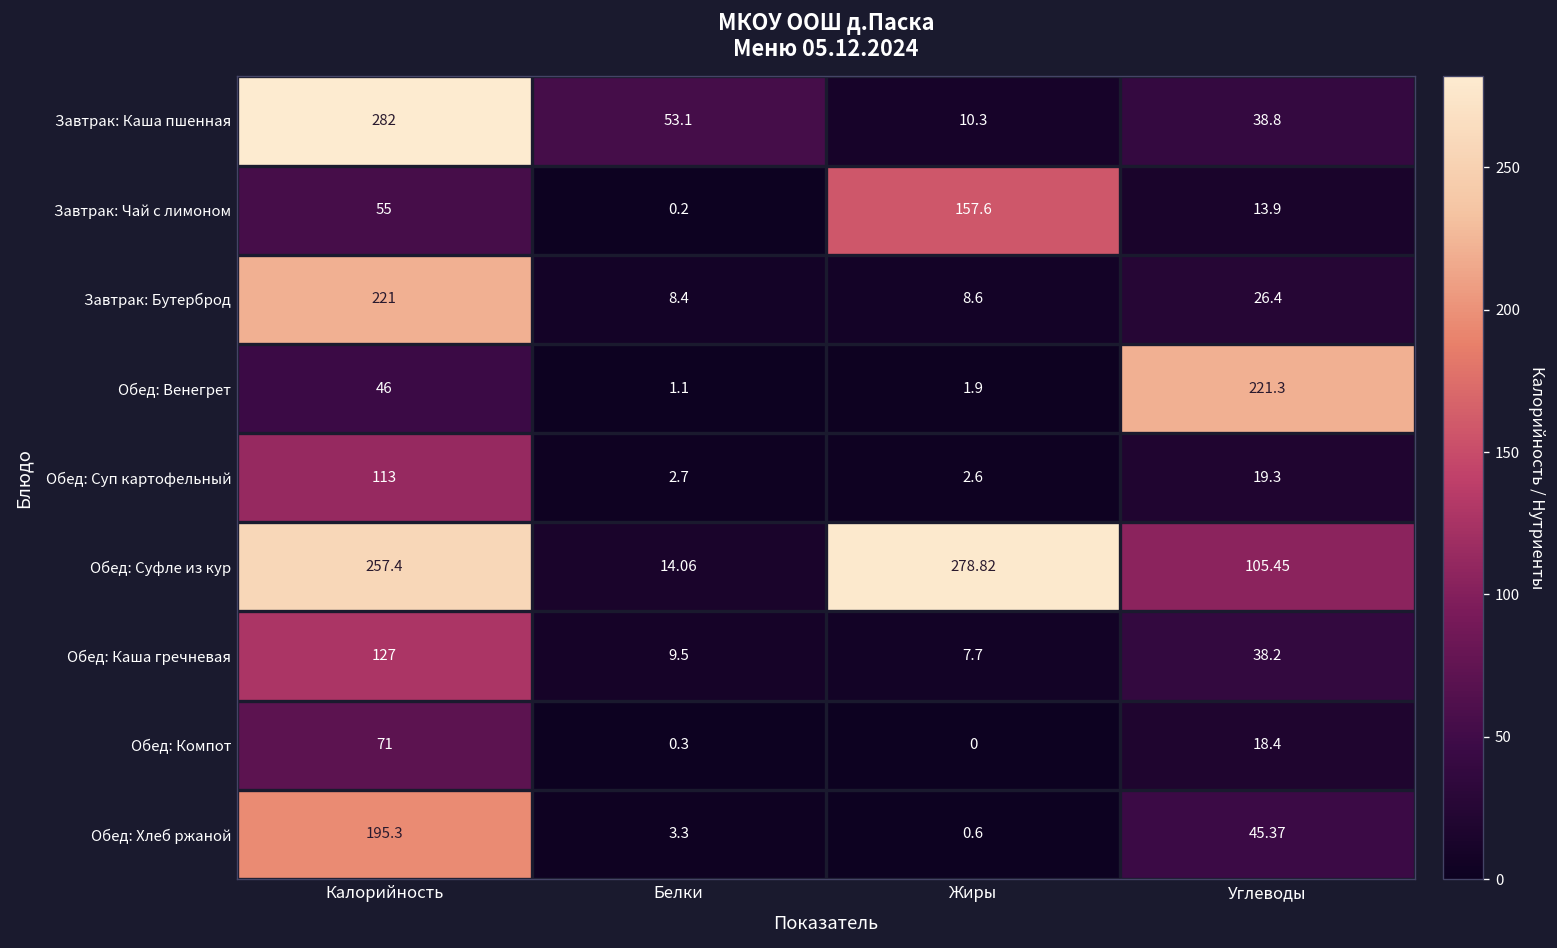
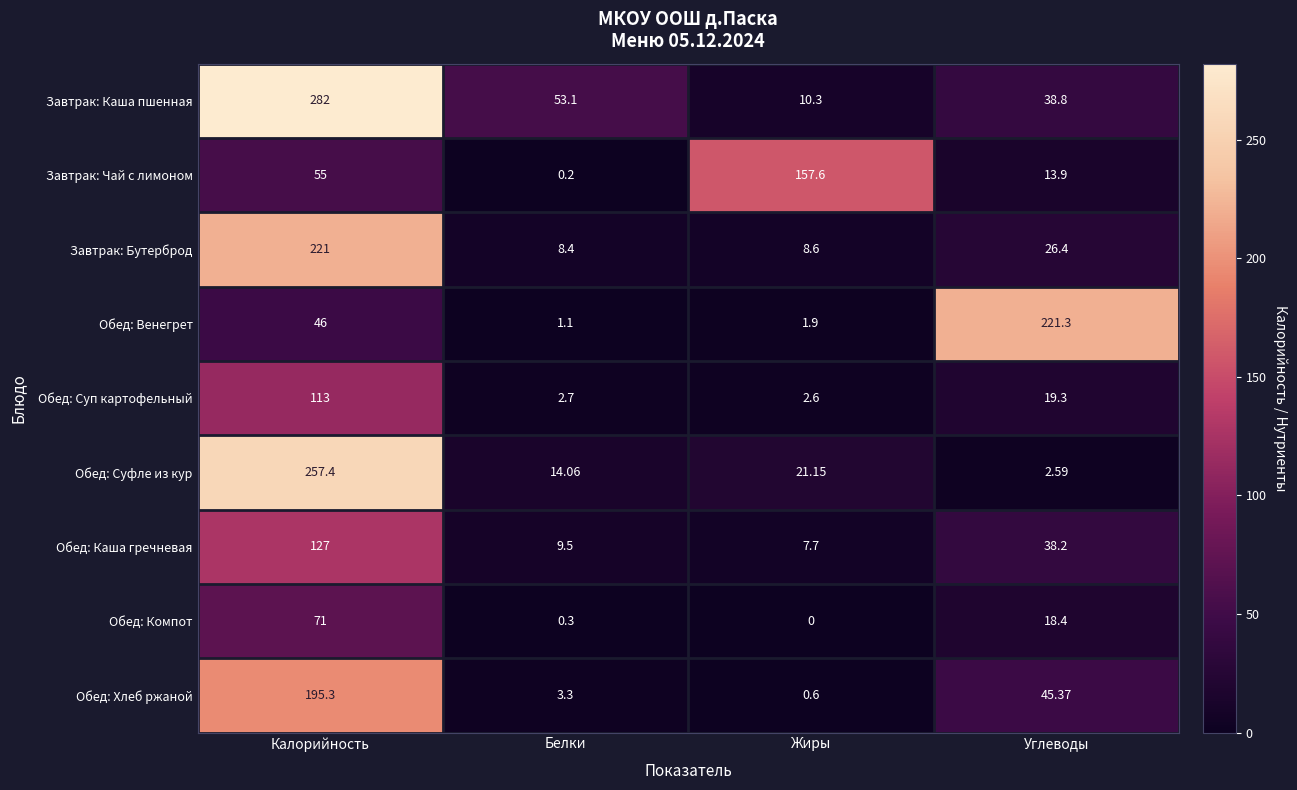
  {
    "Завтрак: Каша пшенная": {
      "Калорийность": 282,
      "Белки": 53.1,
      "Жиры": 10.3,
      "Углеводы": 38.8
    },
    "Завтрак: Чай с лимоном": {
      "Калорийность": 55,
      "Белки": 0.2,
      "Жиры": 157.6,
      "Углеводы": 13.9
    },
    "Завтрак: Бутерброд": {
      "Калорийность": 221,
      "Белки": 8.4,
      "Жиры": 8.6,
      "Углеводы": 26.4
    },
    "Обед: Венегрет": {
      "Калорийность": 46,
      "Белки": 1.1,
      "Жиры": 1.9,
      "Углеводы": 221.3
    },
    "Обед: Суп картофельный": {
      "Калорийность": 113,
      "Белки": 2.7,
      "Жиры": 2.6,
      "Углеводы": 19.3
    },
    "Обед: Суфле из кур": {
      "Калорийность": 257.4,
      "Белки": 14.06,
-     "Жиры": 278.82,
-     "Углеводы": 105.45
+     "Жиры": 21.15,
+     "Углеводы": 2.59
    },
    "Обед: Каша гречневая": {
      "Калорийность": 127,
      "Белки": 9.5,
      "Жиры": 7.7,
      "Углеводы": 38.2
    },
    "Обед: Компот": {
      "Калорийность": 71,
      "Белки": 0.3,
      "Жиры": 0,
      "Углеводы": 18.4
    },
    "Обед: Хлеб ржаной": {
      "Калорийность": 195.3,
      "Белки": 3.3,
      "Жиры": 0.6,
      "Углеводы": 45.37
    }
  }
